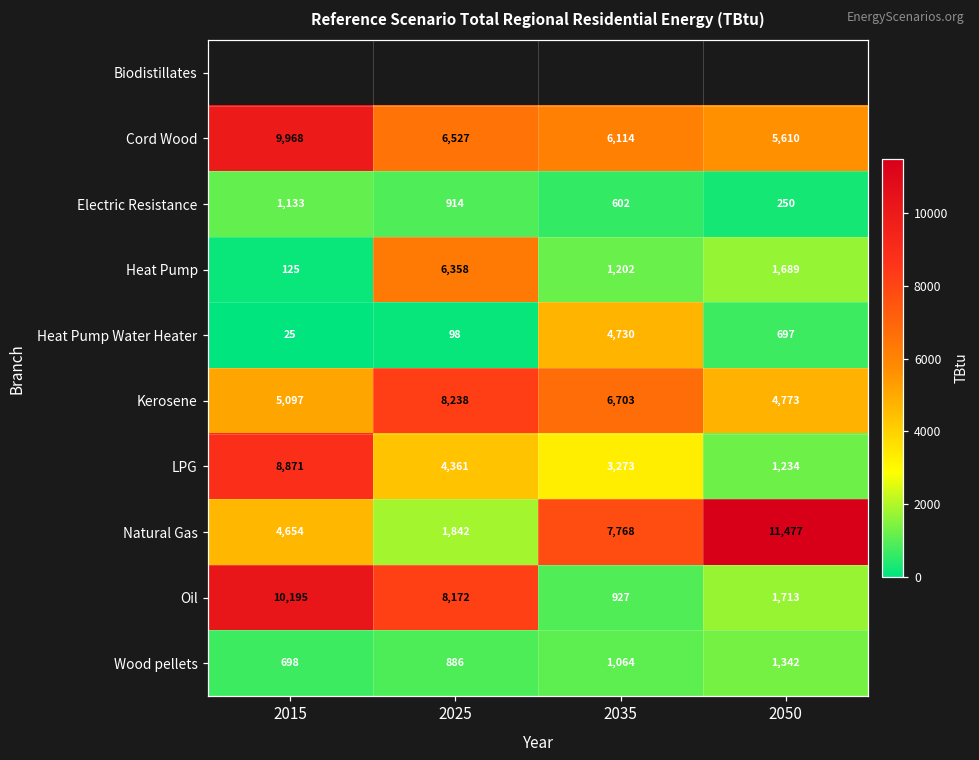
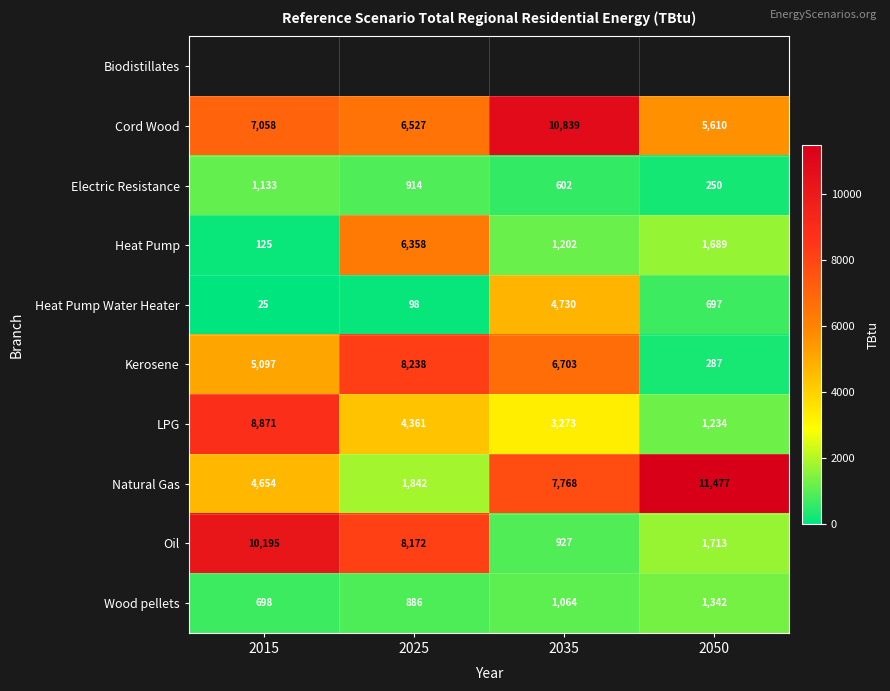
  {
    "Cord Wood": {
-     "2015": "9,968",
+     "2015": "7,058",
      "2025": "6,527",
-     "2035": "6,114",
+     "2035": "10,839",
      "2050": "5,610"
    },
    "Electric Resistance": {
      "2015": "1,133",
      "2025": "914",
      "2035": "602",
      "2050": "250"
    },
    "Heat Pump": {
      "2015": "125",
      "2025": "6,358",
      "2035": "1,202",
      "2050": "1,689"
    },
    "Heat Pump Water Heater": {
      "2015": "25",
      "2025": "98",
      "2035": "4,730",
      "2050": "697"
    },
    "Kerosene": {
      "2015": "5,097",
      "2025": "8,238",
      "2035": "6,703",
-     "2050": "4,773"
+     "2050": "287"
    },
    "LPG": {
      "2015": "8,871",
      "2025": "4,361",
      "2035": "3,273",
      "2050": "1,234"
    },
    "Natural Gas": {
      "2015": "4,654",
      "2025": "1,842",
      "2035": "7,768",
      "2050": "11,477"
    },
    "Oil": {
      "2015": "10,195",
      "2025": "8,172",
      "2035": "927",
      "2050": "1,713"
    },
    "Wood pellets": {
      "2015": "698",
      "2025": "886",
      "2035": "1,064",
      "2050": "1,342"
    }
  }
